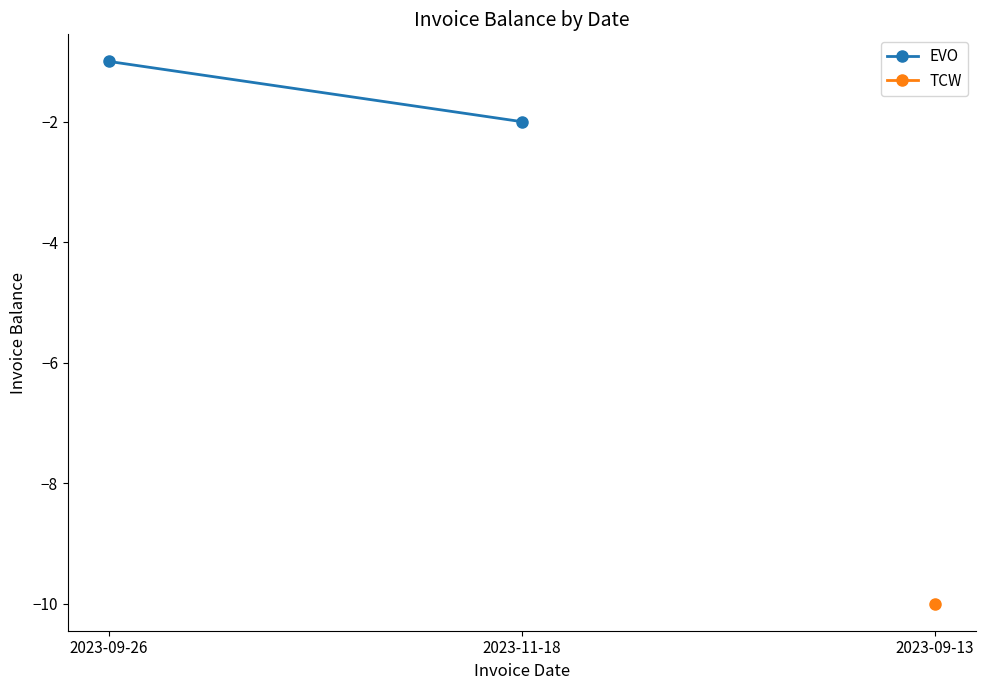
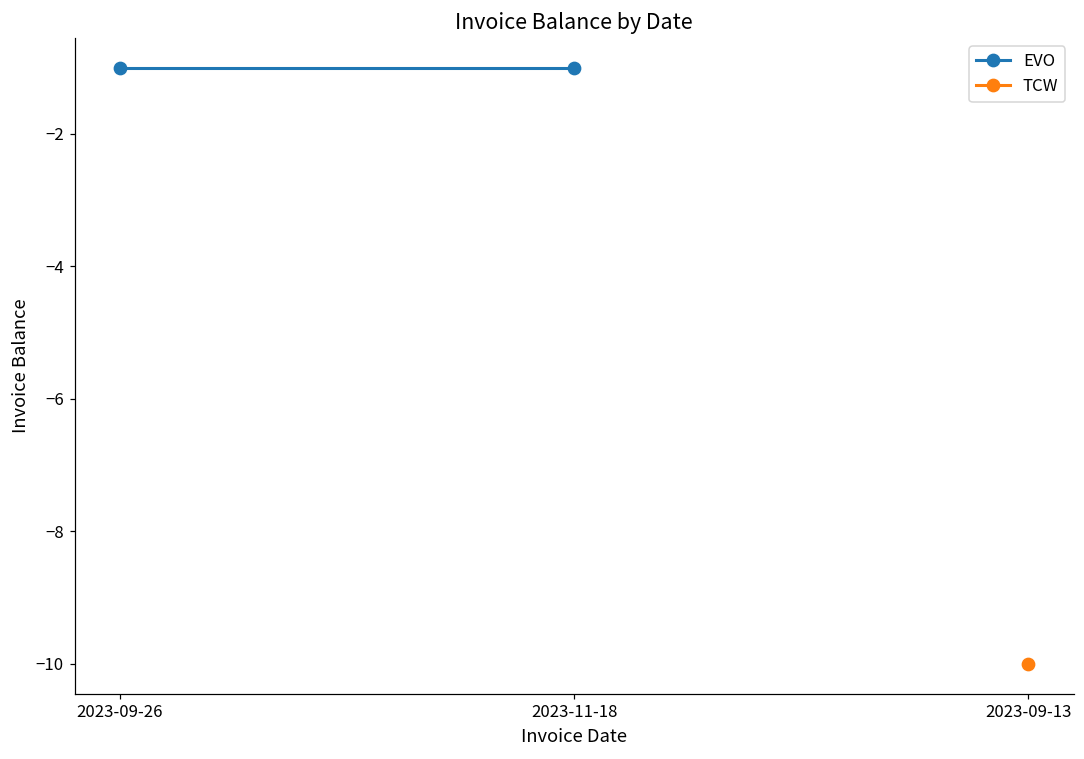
  {
    "EVO": {
      "2023-09-26": -1,
-     "2023-11-18": -2
+     "2023-11-18": -1
    },
    "TCW": {
      "2023-09-13": -10
    }
  }
